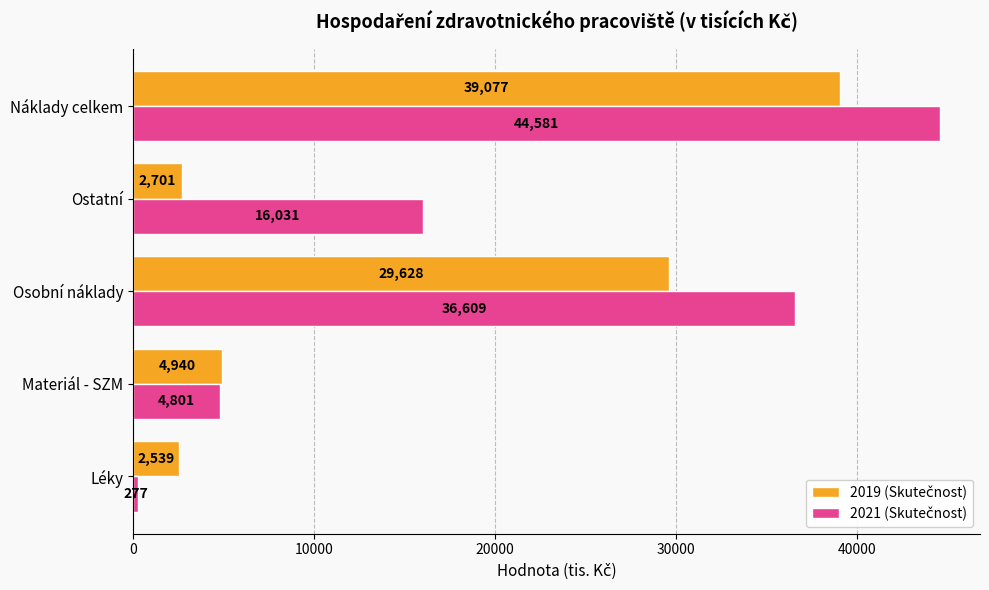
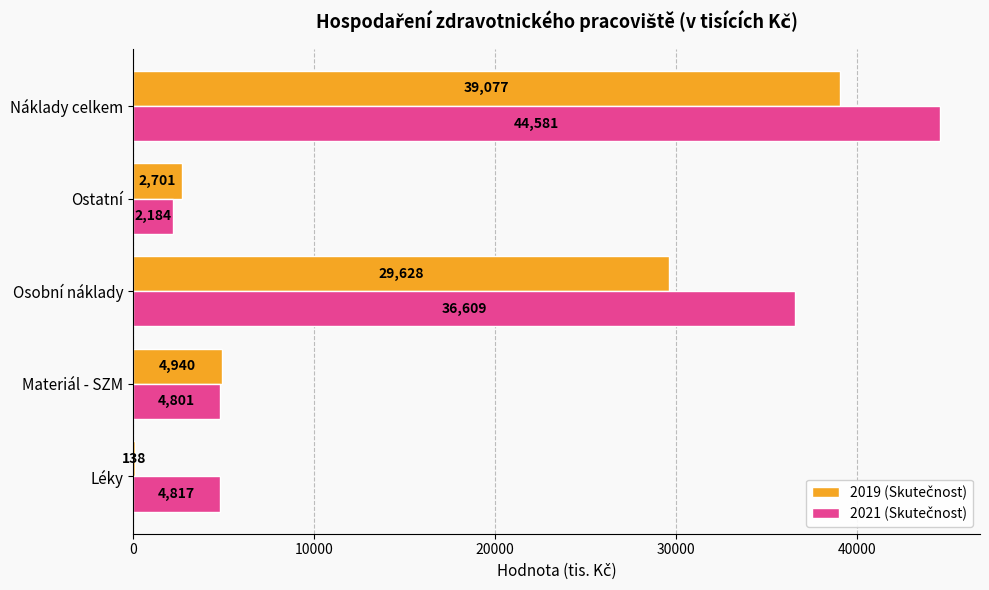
  {
    "2019 (Skutečnost)": {
      "Náklady celkem": "39,077",
      "Ostatní": "2,701",
      "Osobní náklady": "29,628",
      "Materiál - SZM": "4,940",
-     "Léky": "2,539"
+     "Léky": "138"
    },
    "2021 (Skutečnost)": {
      "Náklady celkem": "44,581",
-     "Ostatní": "16,031",
+     "Ostatní": "2,184",
      "Osobní náklady": "36,609",
      "Materiál - SZM": "4,801",
-     "Léky": "277"
+     "Léky": "4,817"
    }
  }
